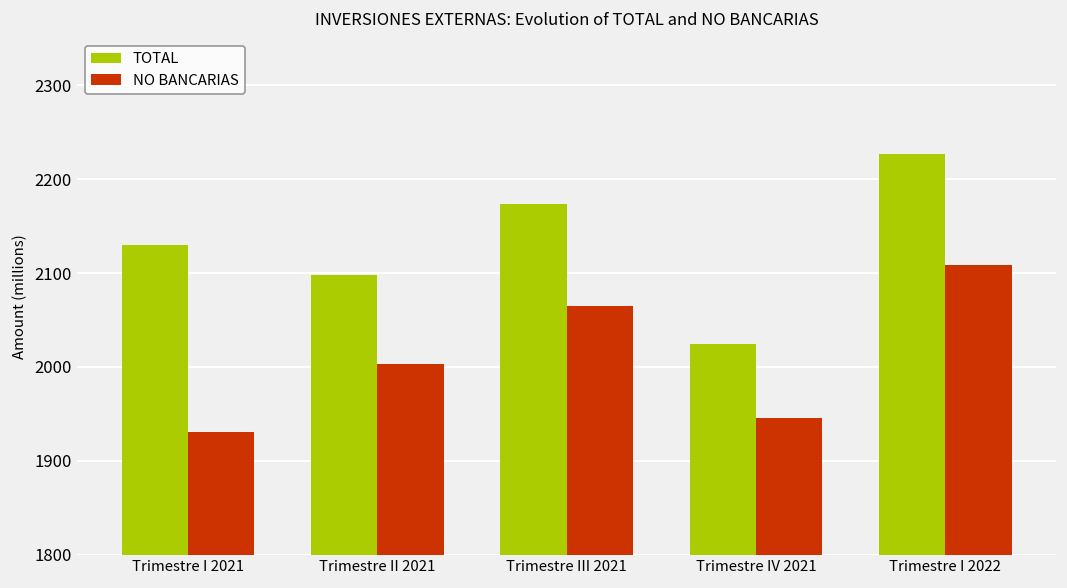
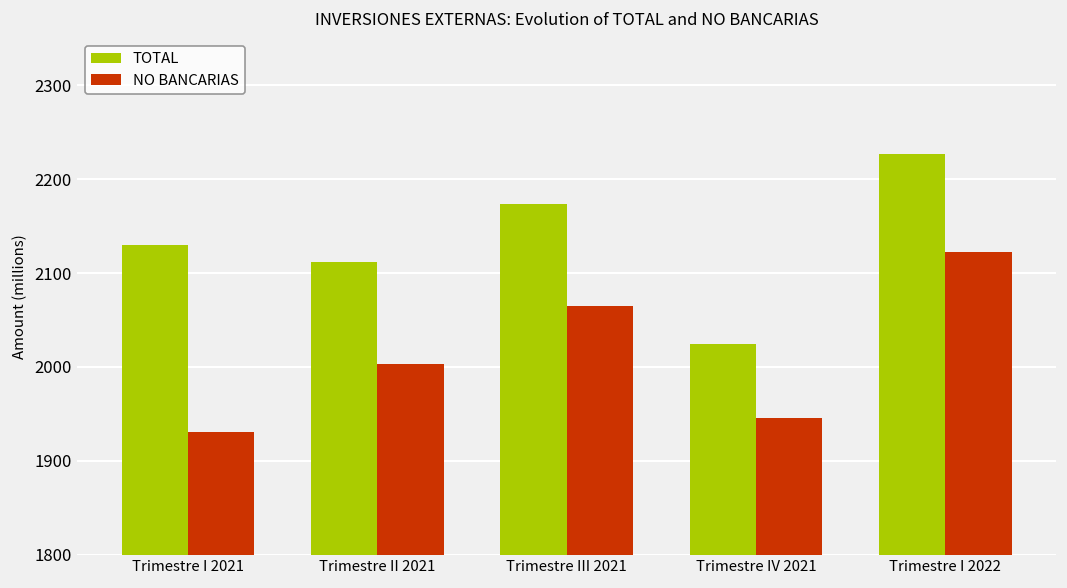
  {
    "TOTAL": {
      "Trimestre I 2021": 2130,
-     "Trimestre II 2021": 2100,
+     "Trimestre II 2021": 2110,
      "Trimestre III 2021": 2170,
      "Trimestre IV 2021": 2020,
      "Trimestre I 2022": 2230
    },
    "NO BANCARIAS": {
      "Trimestre I 2021": 1930,
      "Trimestre II 2021": 2000,
      "Trimestre III 2021": 2070,
      "Trimestre IV 2021": 1950,
-     "Trimestre I 2022": 2110
+     "Trimestre I 2022": 2120
    }
  }
